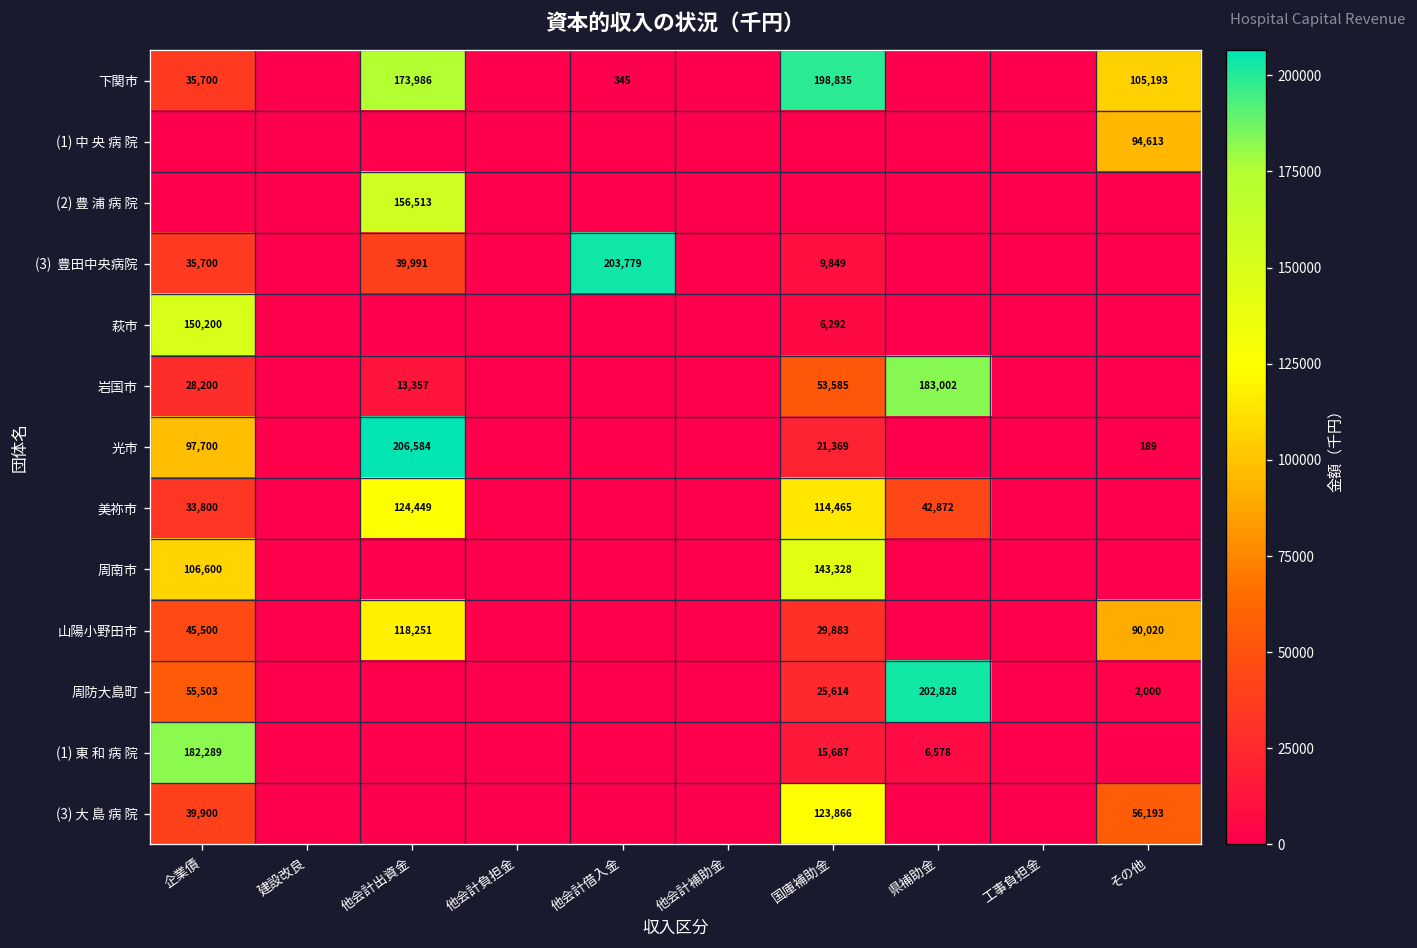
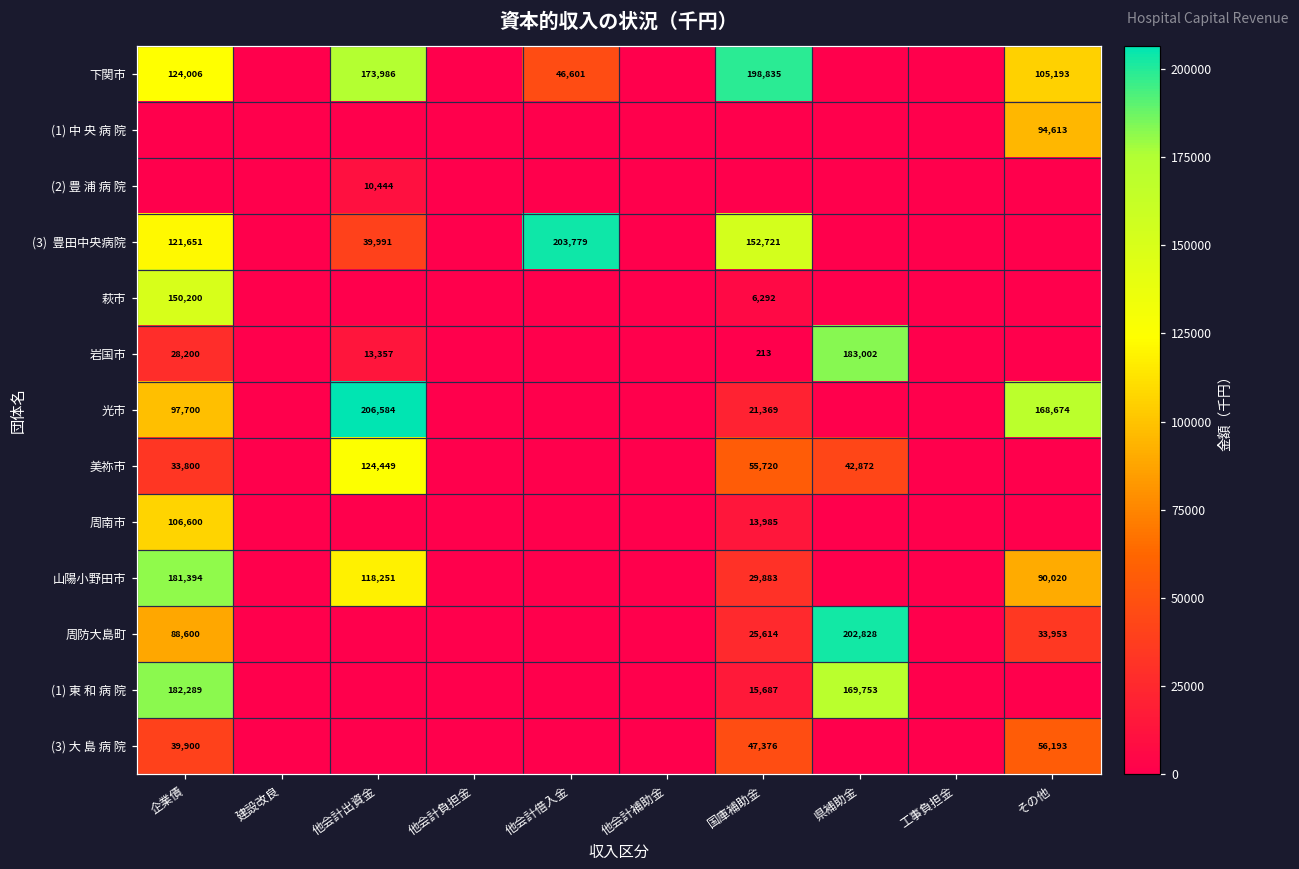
  {
    "下関市": {
-     "企業債": "35,700",
+     "企業債": "124,006",
      "他会計出資金": "173,986",
-     "他会計借入金": "345",
+     "他会計借入金": "46,601",
      "国庫補助金": "198,835",
      "その他": "105,193"
    },
    "(1) 中 央 病 院": {
      "その他": "94,613"
    },
    "(2) 豊 浦 病 院": {
-     "他会計出資金": "156,513"
+     "他会計出資金": "10,444"
    },
    "(3) 豊田中央病院": {
-     "企業債": "35,700",
+     "企業債": "121,651",
      "他会計出資金": "39,991",
      "他会計借入金": "203,779",
-     "国庫補助金": "9,849"
+     "国庫補助金": "152,721"
    },
    "萩市": {
      "企業債": "150,200",
      "国庫補助金": "6,292"
    },
    "岩国市": {
      "企業債": "28,200",
      "他会計出資金": "13,357",
-     "国庫補助金": "53,585",
+     "国庫補助金": "213",
      "県補助金": "183,002"
    },
    "光市": {
      "企業債": "97,700",
      "他会計出資金": "206,584",
      "国庫補助金": "21,369",
-     "その他": "189"
+     "その他": "168,674"
    },
    "美祢市": {
      "企業債": "33,800",
      "他会計出資金": "124,449",
-     "国庫補助金": "114,465",
+     "国庫補助金": "55,720",
      "県補助金": "42,872"
    },
    "周南市": {
      "企業債": "106,600",
-     "国庫補助金": "143,328"
+     "国庫補助金": "13,985"
    },
    "山陽小野田市": {
-     "企業債": "45,500",
+     "企業債": "181,394",
      "他会計出資金": "118,251",
      "国庫補助金": "29,883",
      "その他": "90,020"
    },
    "周防大島町": {
-     "企業債": "55,503",
+     "企業債": "88,600",
      "国庫補助金": "25,614",
      "県補助金": "202,828",
-     "その他": "2,000"
+     "その他": "33,953"
    },
    "(1) 東 和 病 院": {
      "企業債": "182,289",
      "国庫補助金": "15,687",
-     "県補助金": "6,578"
+     "県補助金": "169,753"
    },
    "(3) 大 島 病 院": {
      "企業債": "39,900",
-     "国庫補助金": "123,866",
+     "国庫補助金": "47,376",
      "その他": "56,193"
    }
  }
